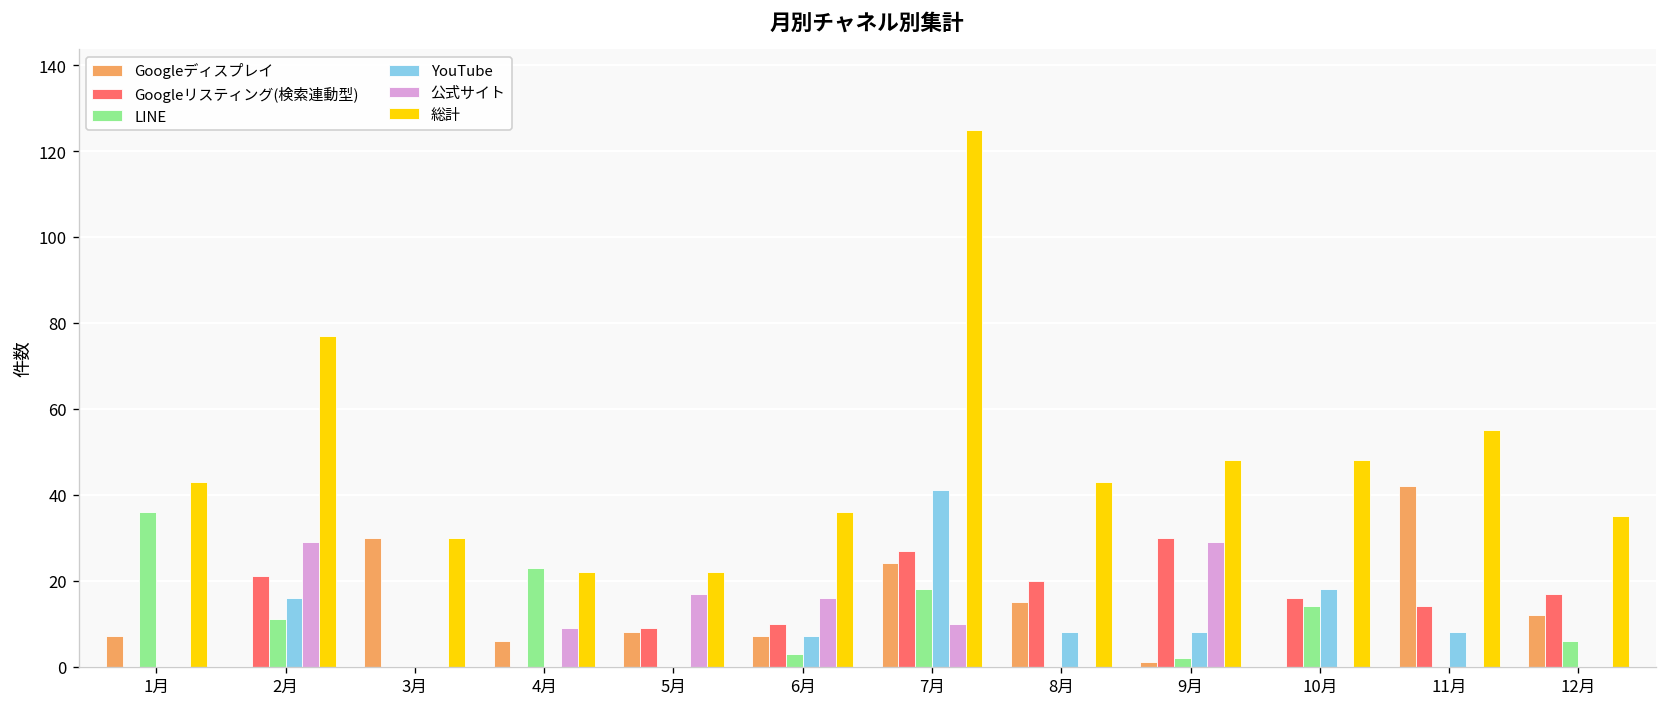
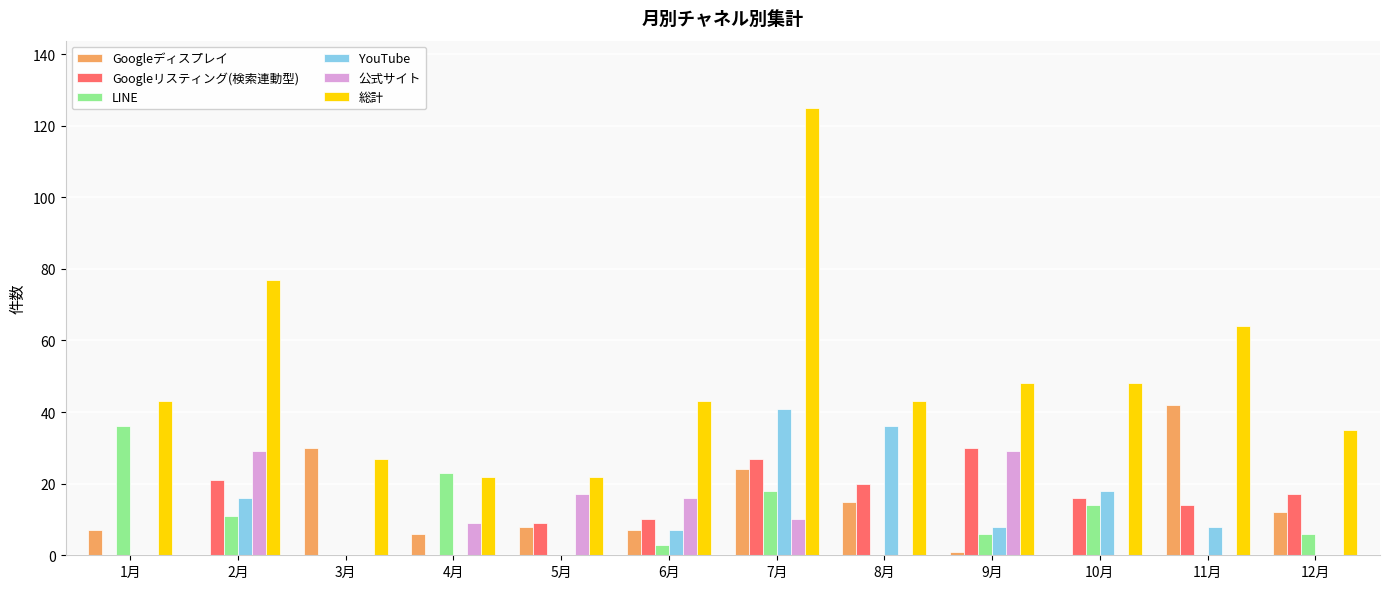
  {
    "LINE": {
      "1月": 36,
      "2月": 11,
      "3月": 0,
      "4月": 23,
      "5月": 0,
      "6月": 3,
      "7月": 18,
      "8月": 0,
-     "9月": 2,
+     "9月": 6,
      "10月": 14,
      "11月": 0,
      "12月": 6
    },
    "YouTube": {
      "1月": 0,
      "2月": 16,
      "3月": 0,
      "4月": 0,
      "5月": 0,
      "6月": 7,
      "7月": 41,
-     "8月": 8,
+     "8月": 36,
      "9月": 8,
      "10月": 18,
      "11月": 8,
      "12月": 0
    },
    "公式サイト": {
      "1月": 0,
      "2月": 29,
      "3月": 0,
      "4月": 9,
      "5月": 17,
      "6月": 16,
      "7月": 10,
      "8月": 0,
      "9月": 29,
      "10月": 0,
      "11月": 0,
      "12月": 0
    },
    "総計": {
      "1月": 43,
      "2月": 77,
-     "3月": 30,
+     "3月": 27,
      "4月": 22,
      "5月": 22,
-     "6月": 36,
+     "6月": 43,
      "7月": 125,
      "8月": 43,
      "9月": 48,
      "10月": 48,
-     "11月": 55,
+     "11月": 64,
      "12月": 35
    }
  }
